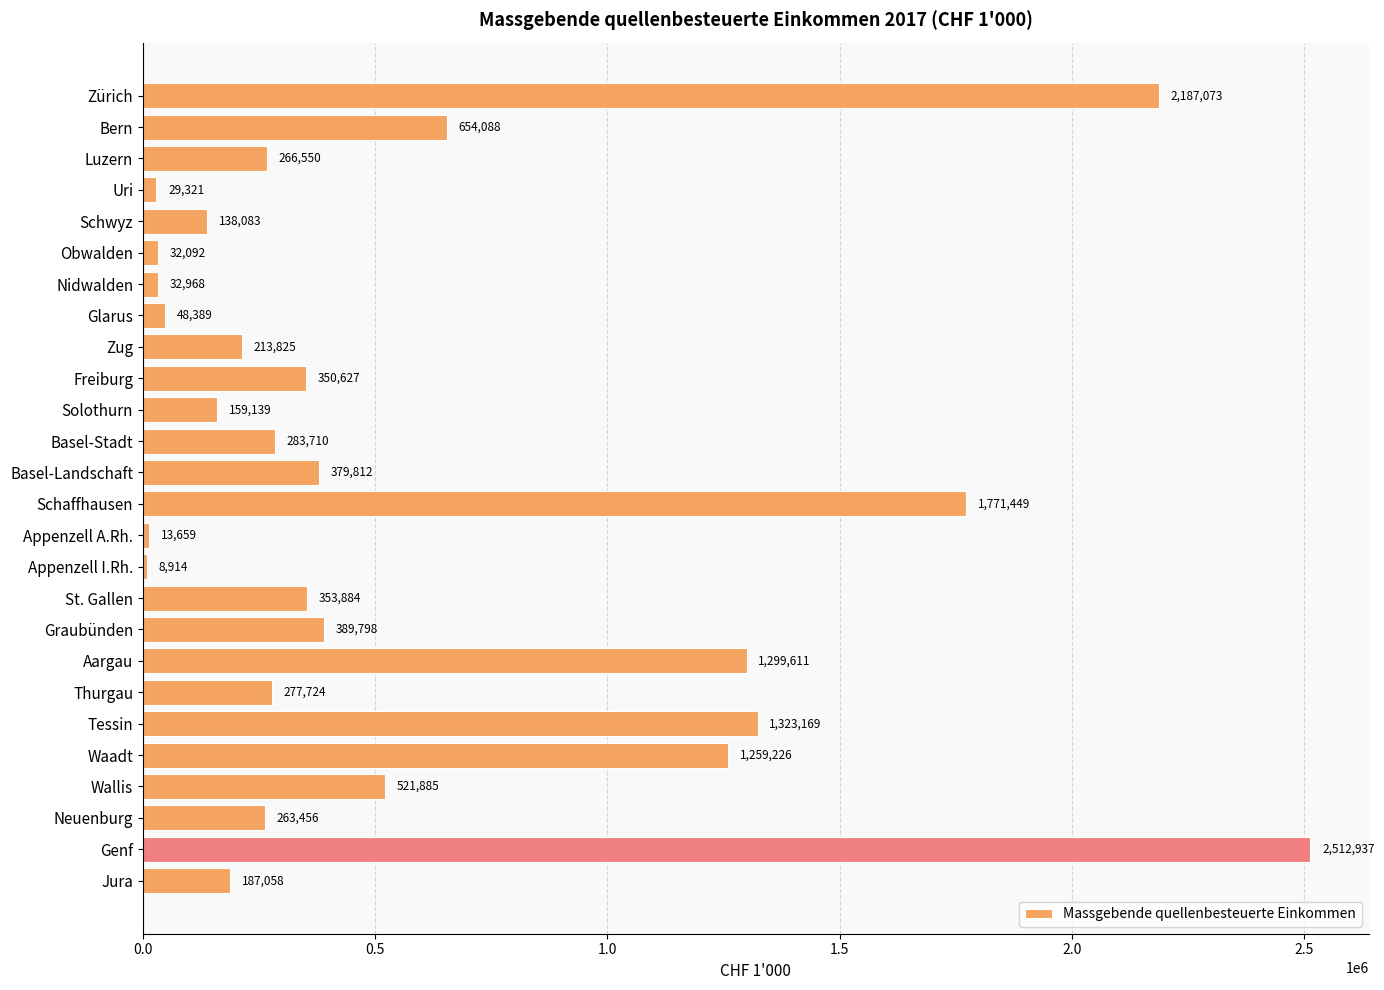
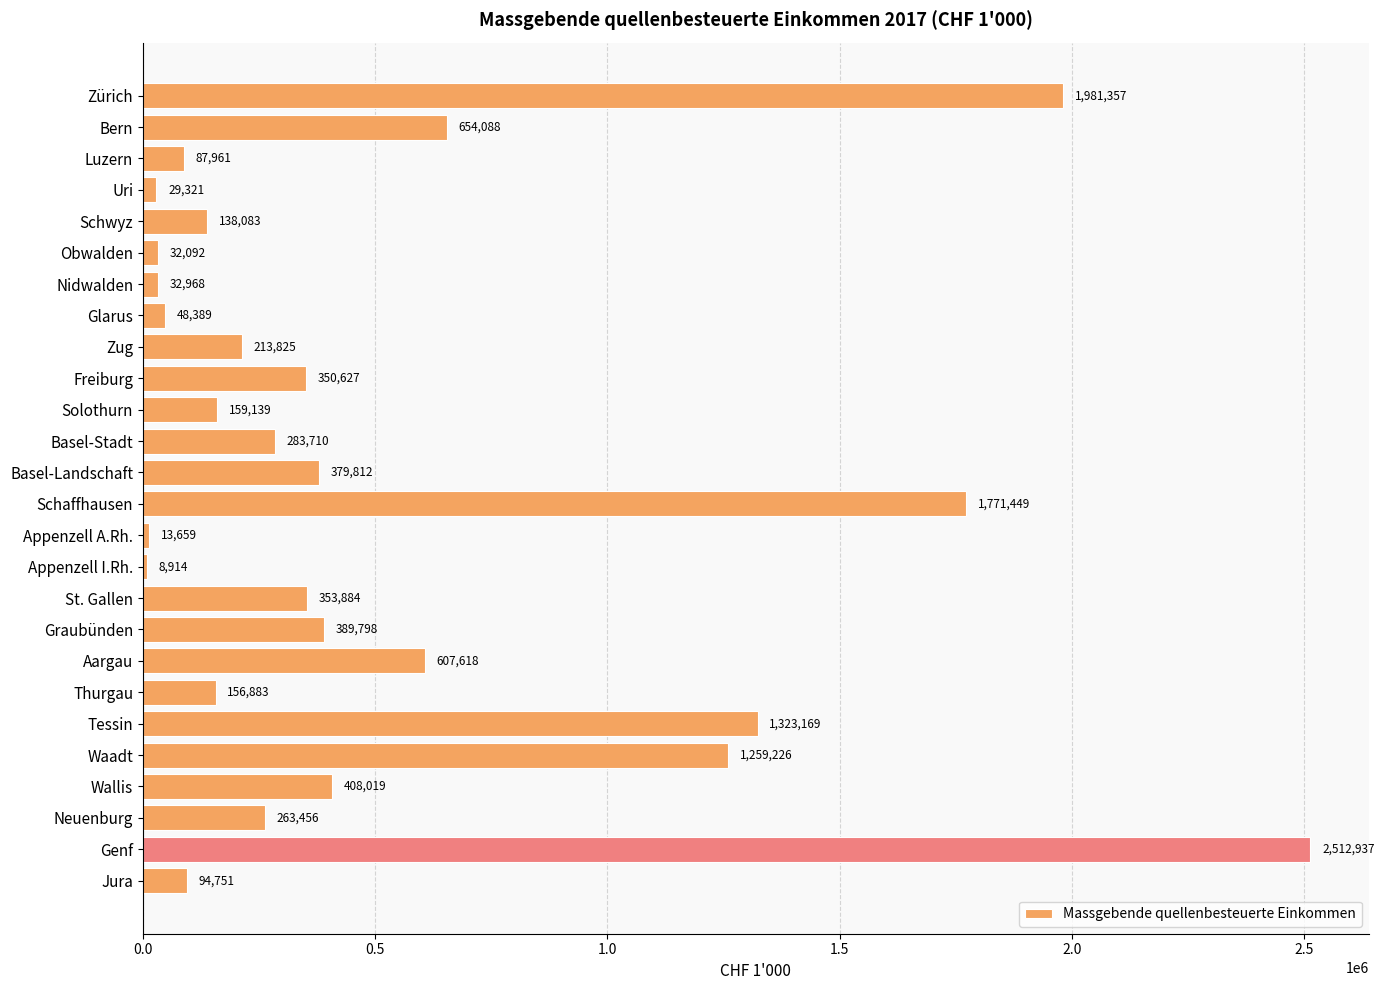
  {
-   "Zürich": "2,187,073",
+   "Zürich": "1,981,357",
    "Bern": "654,088",
-   "Luzern": "266,550",
+   "Luzern": "87,961",
    "Uri": "29,321",
    "Schwyz": "138,083",
    "Obwalden": "32,092",
    "Nidwalden": "32,968",
    "Glarus": "48,389",
    "Zug": "213,825",
    "Freiburg": "350,627",
    "Solothurn": "159,139",
    "Basel-Stadt": "283,710",
    "Basel-Landschaft": "379,812",
    "Schaffhausen": "1,771,449",
    "Appenzell A.Rh.": "13,659",
    "Appenzell I.Rh.": "8,914",
    "St. Gallen": "353,884",
    "Graubünden": "389,798",
-   "Aargau": "1,299,611",
-   "Thurgau": "277,724",
+   "Aargau": "607,618",
+   "Thurgau": "156,883",
    "Tessin": "1,323,169",
    "Waadt": "1,259,226",
-   "Wallis": "521,885",
+   "Wallis": "408,019",
    "Neuenburg": "263,456",
    "Genf": "2,512,937",
-   "Jura": "187,058"
+   "Jura": "94,751"
  }
